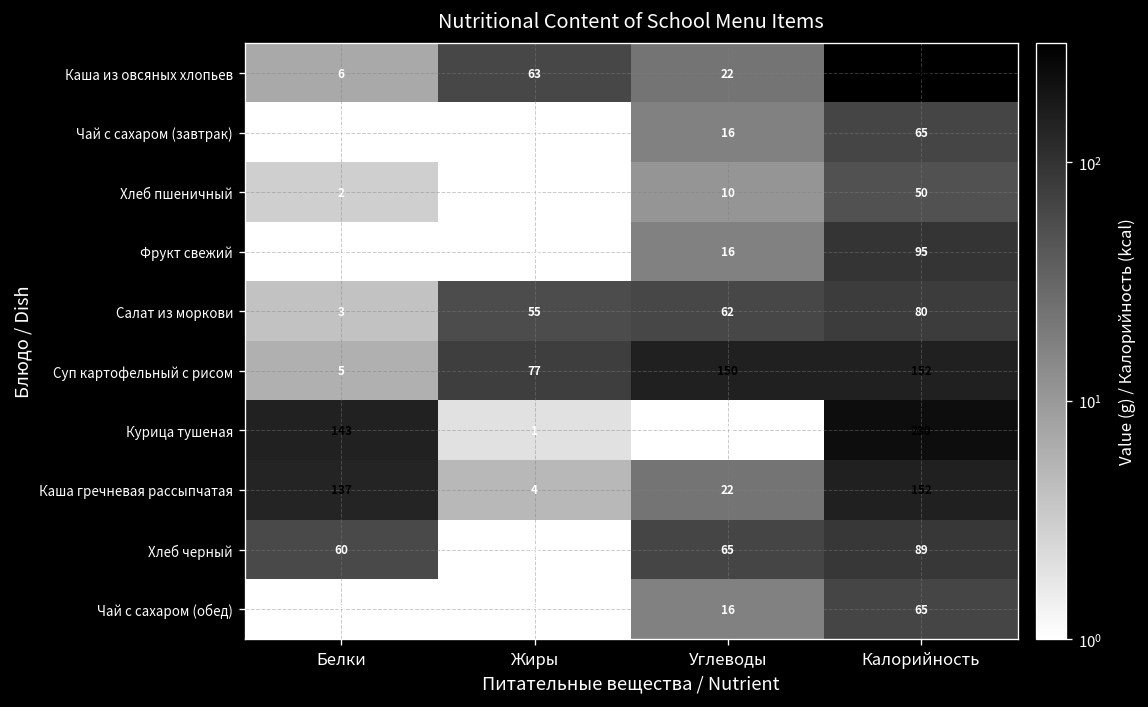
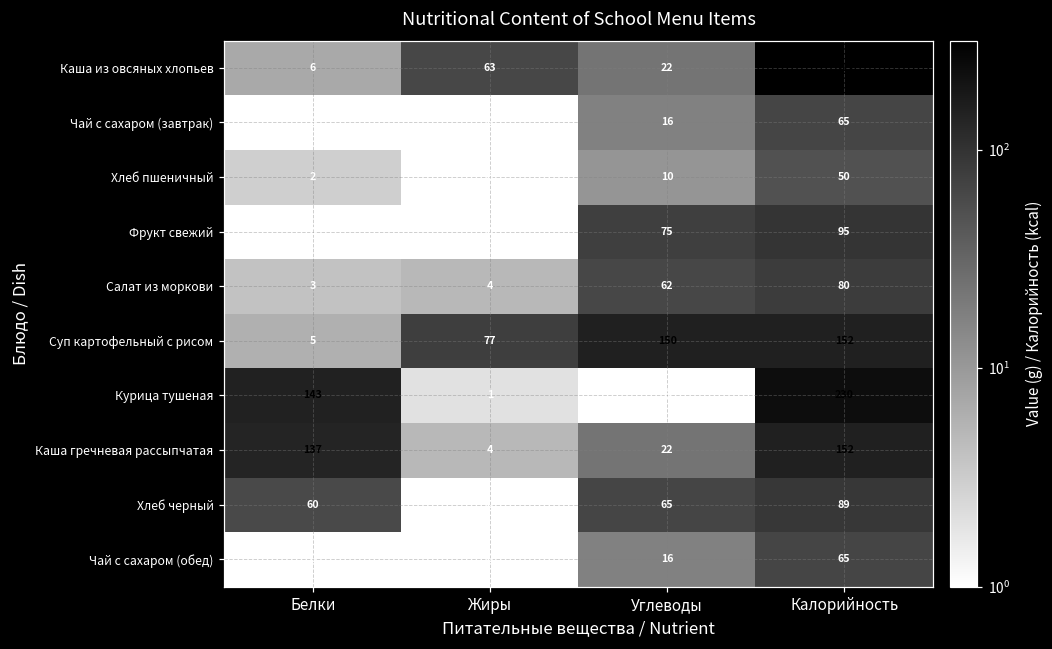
  {
    "Каша из овсяных хлопьев": {
      "Белки": 6,
      "Жиры": 63,
      "Углеводы": 22
    },
    "Чай с сахаром (завтрак)": {
      "Углеводы": 16,
      "Калорийность": 65
    },
    "Хлеб пшеничный": {
      "Белки": 2,
      "Углеводы": 10,
      "Калорийность": 50
    },
    "Фрукт свежий": {
-     "Углеводы": 16,
+     "Углеводы": 75,
      "Калорийность": 95
    },
    "Салат из моркови": {
      "Белки": 3,
-     "Жиры": 55,
+     "Жиры": 4,
      "Углеводы": 62,
      "Калорийность": 80
    },
    "Суп картофельный с рисом": {
      "Белки": 5,
      "Жиры": 77
    },
    "Каша гречневая рассыпчатая": {
      "Жиры": 4,
      "Углеводы": 22
    },
    "Хлеб черный": {
      "Белки": 60,
      "Углеводы": 65,
      "Калорийность": 89
    },
    "Чай с сахаром (обед)": {
      "Углеводы": 16,
      "Калорийность": 65
    }
  }
